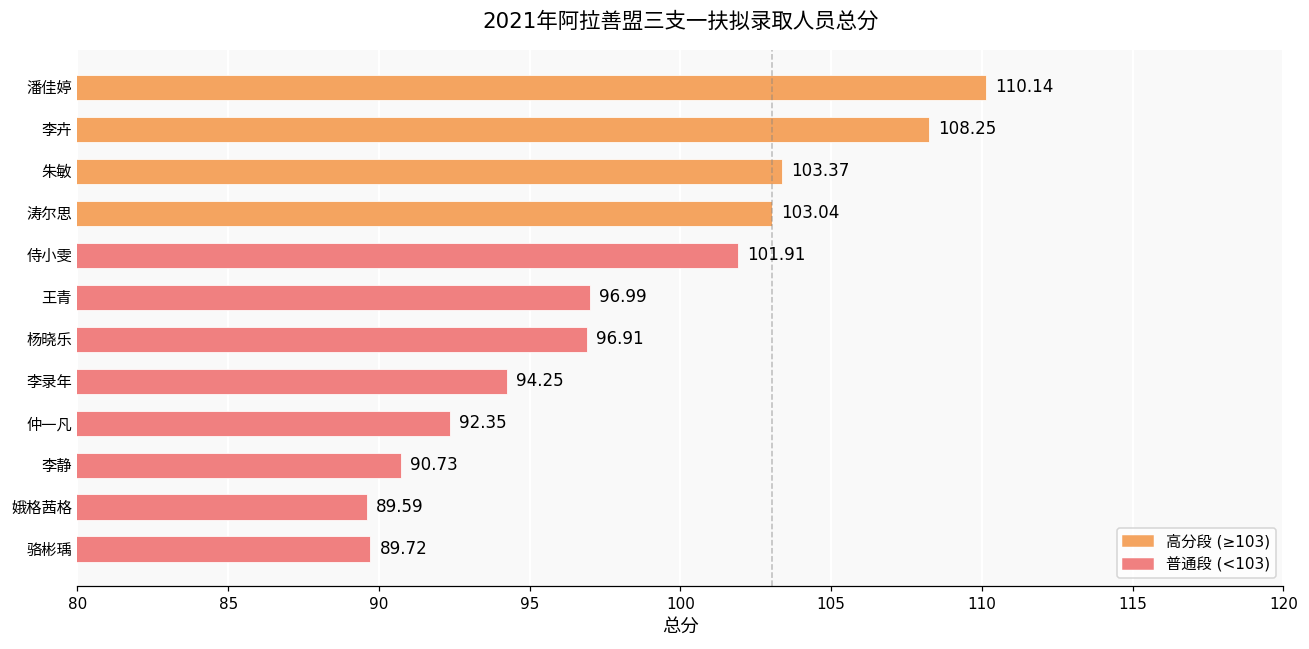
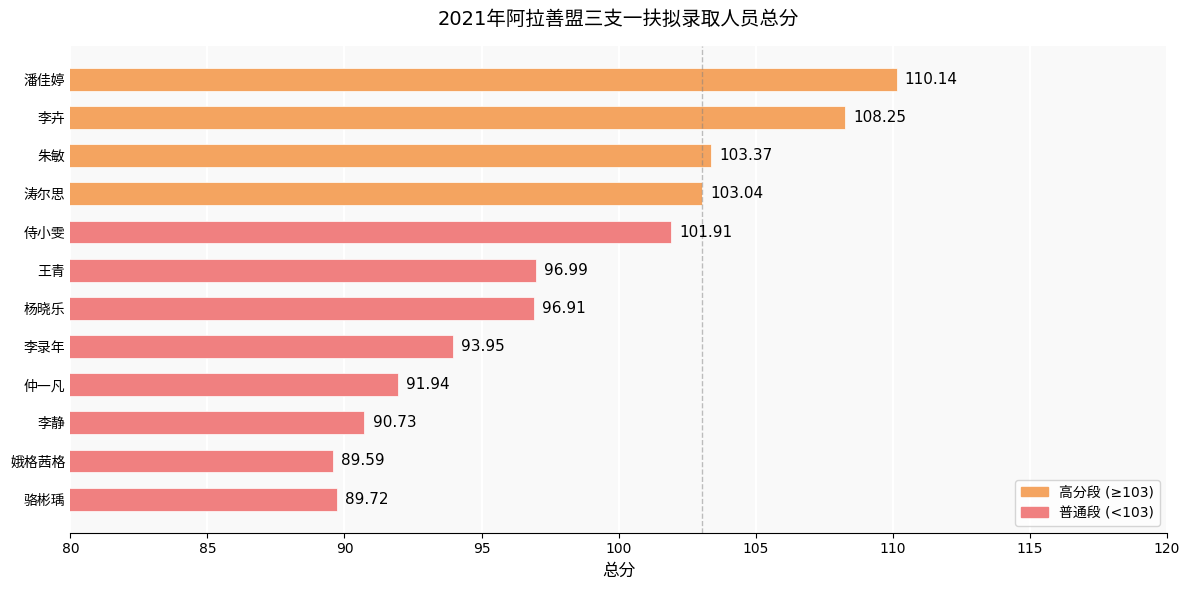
  {
    "潘佳婷": 110.14,
    "李卉": 108.25,
    "朱敏": 103.37,
    "涛尔思": 103.04,
    "侍小雯": 101.91,
    "王青": 96.99,
    "杨晓乐": 96.91,
-   "李录年": 94.25,
-   "仲一凡": 92.35,
+   "李录年": 93.95,
+   "仲一凡": 91.94,
    "李静": 90.73,
    "娥格茜格": 89.59,
    "骆彬瑀": 89.72
  }
